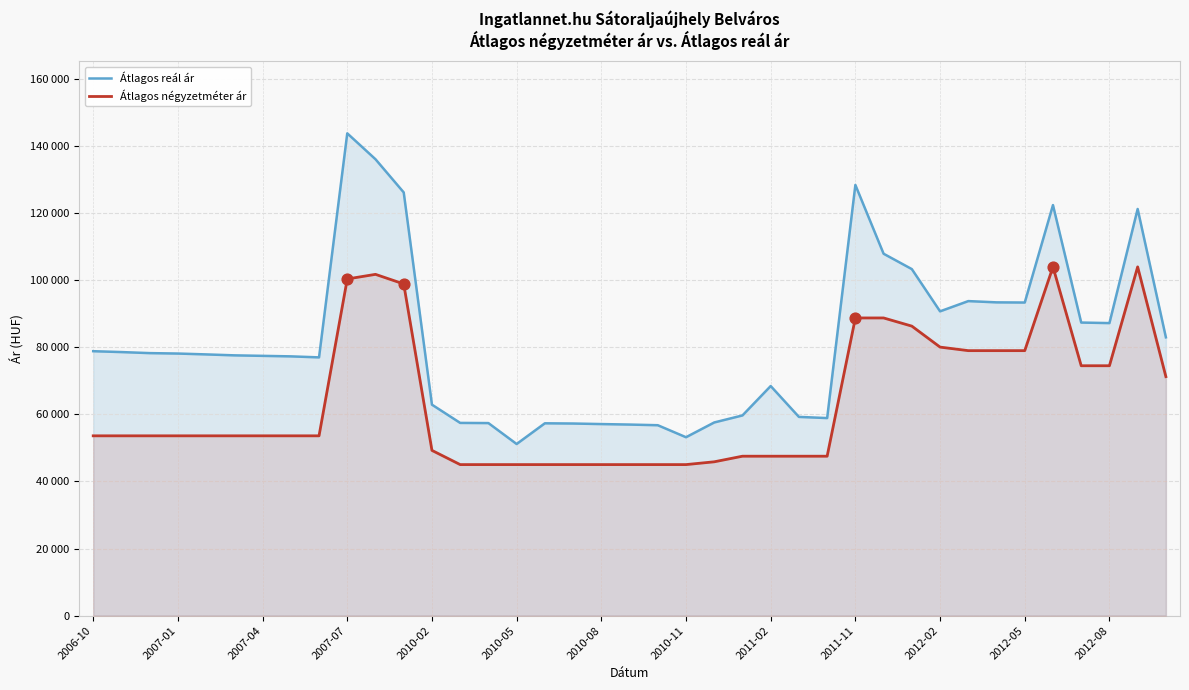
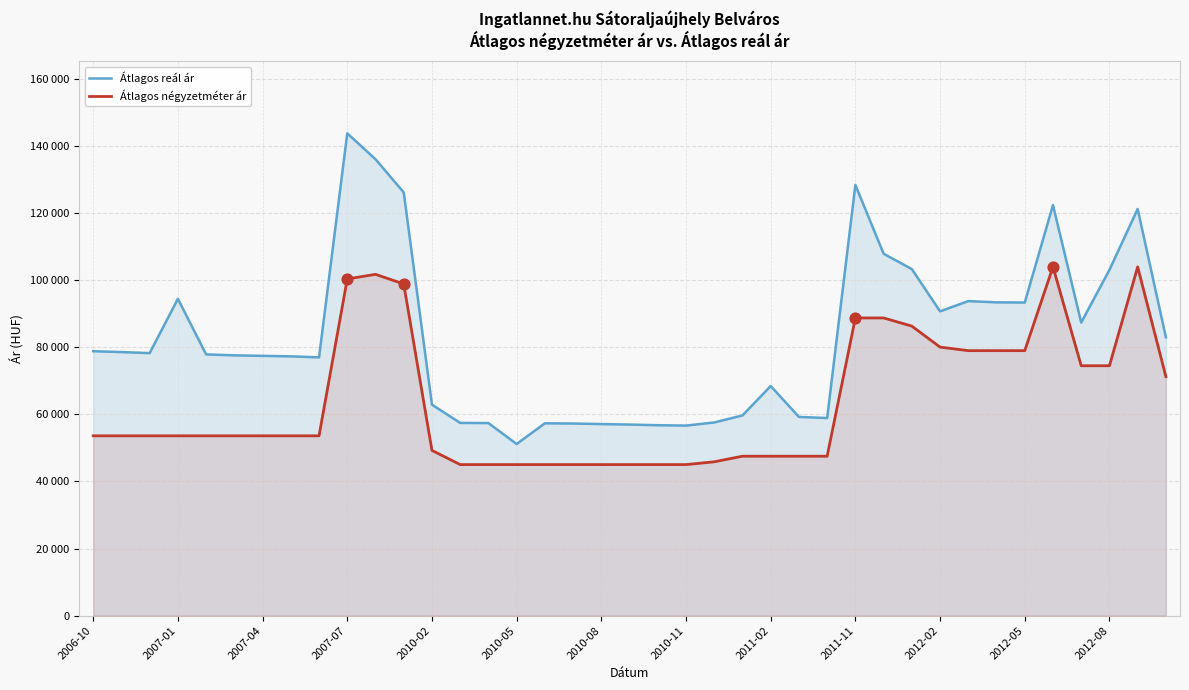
  {
    "Átlagos reál ár": {
      "2006-10": 79000,
-     "2007-01": 78000,
+     "2007-01": 94000,
      "2007-04": 77000,
      "2007-07": 144000,
      "2010-02": 63000,
      "2010-05": 51000,
      "2010-08": 57000,
-     "2010-11": 53000,
+     "2010-11": 57000,
      "2011-02": 68000,
      "2011-11": 128000,
      "2012-02": 91000,
      "2012-05": 93000,
-     "2012-08": 87000
+     "2012-08": 103000
    }
  }
